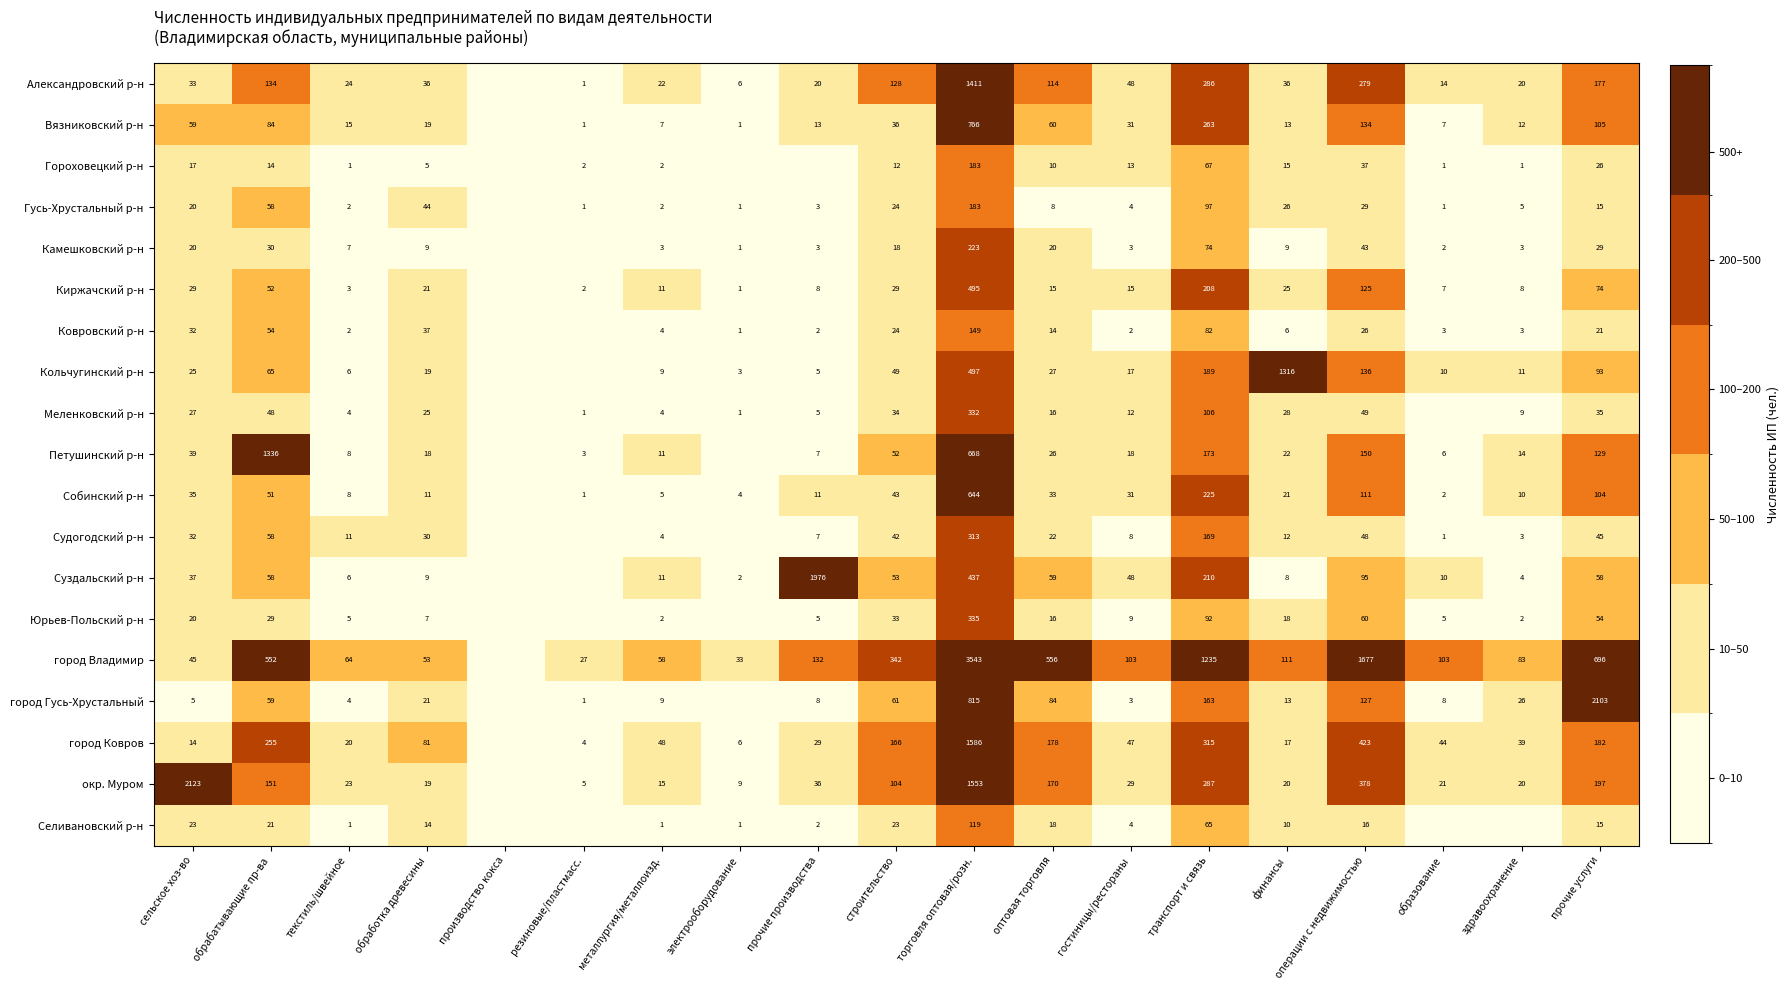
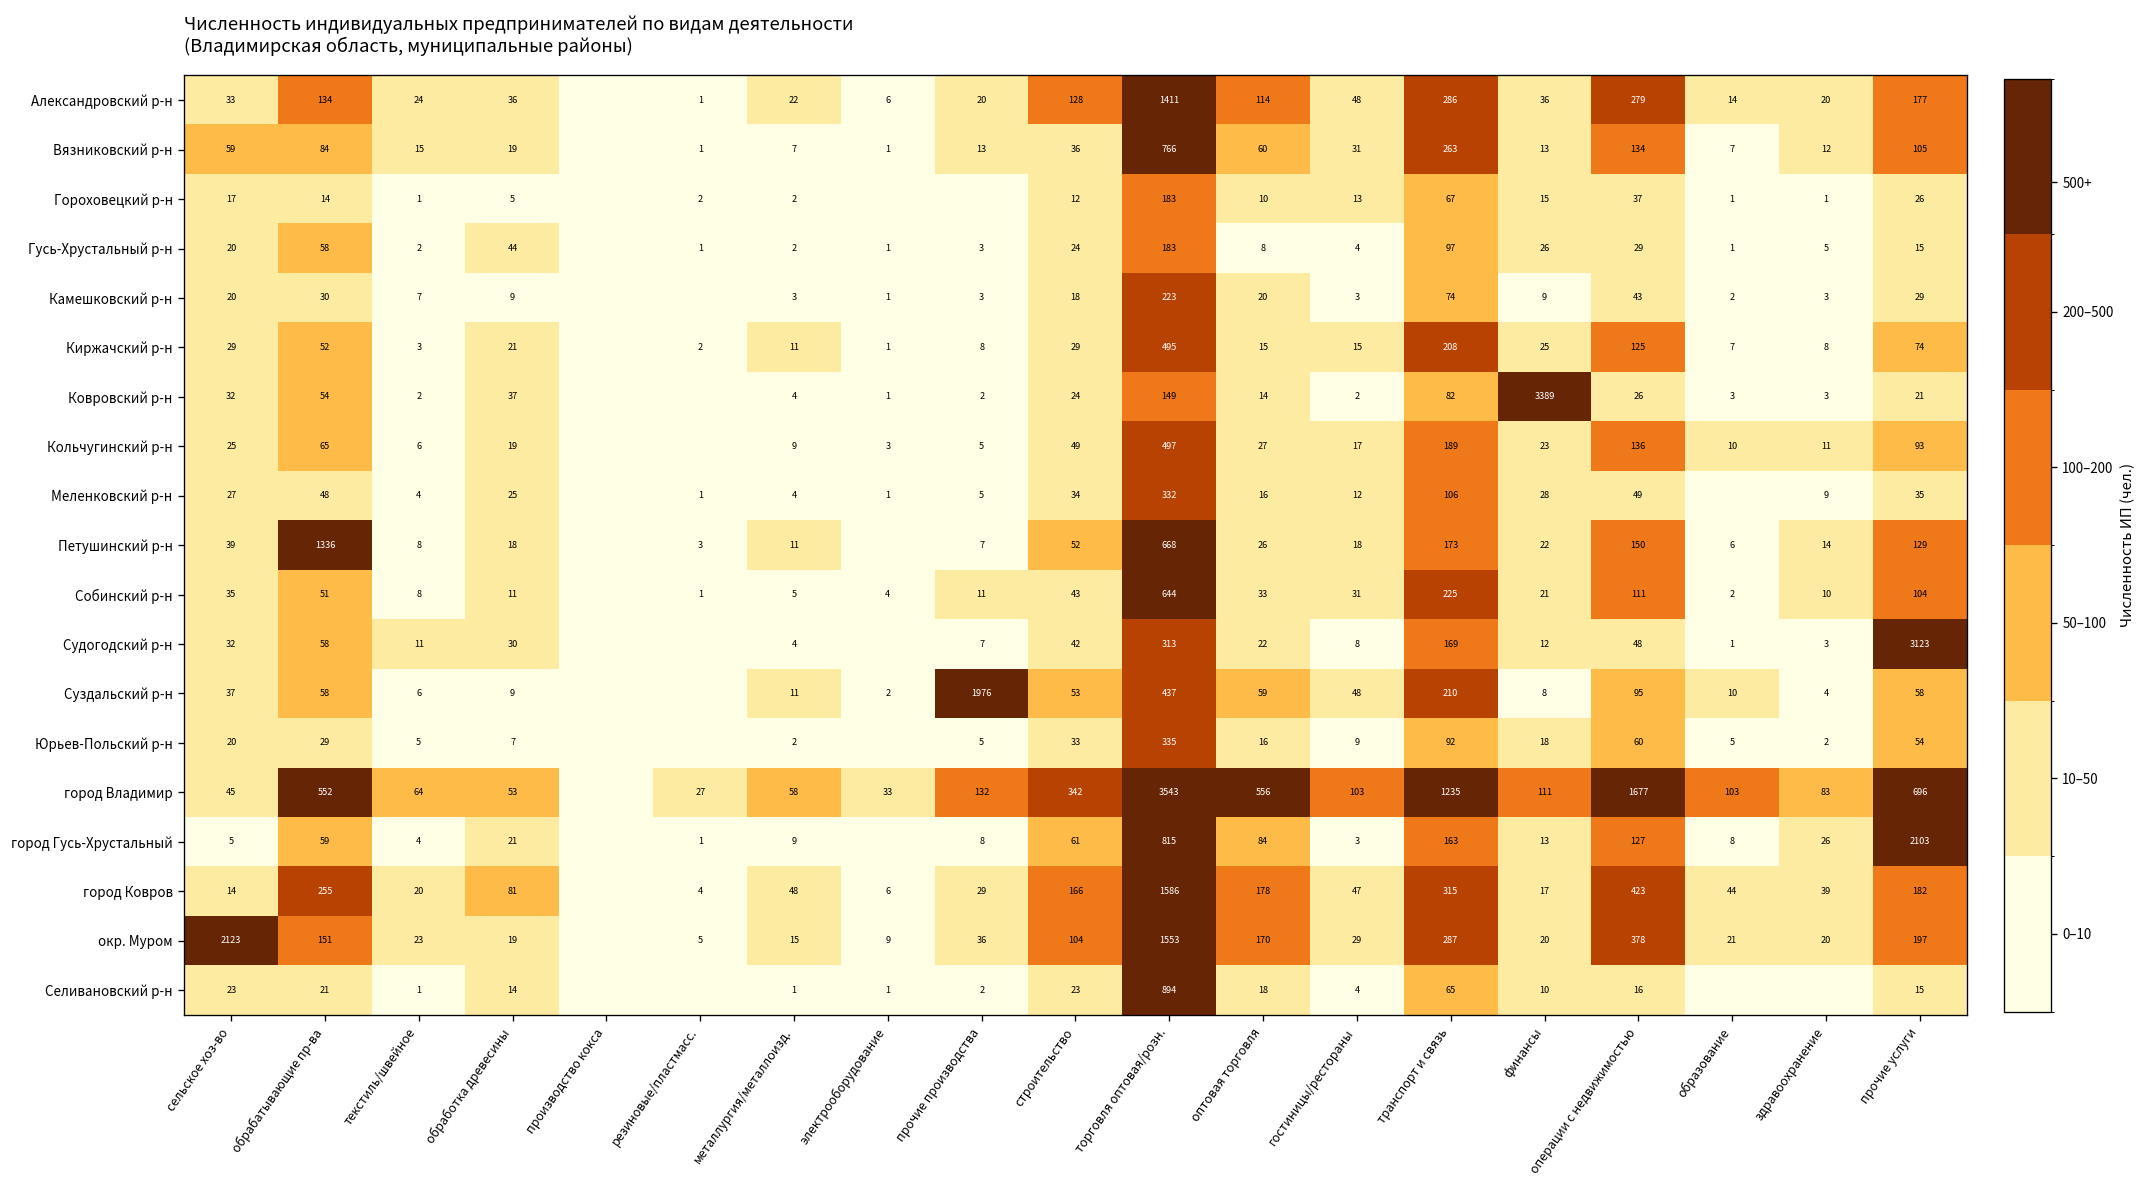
  {
    "Ковровский р-н": {
      "сельское хоз-во": 32,
      "обрабатывающие пр-ва": 54,
      "текстиль/швейное": 2,
      "обработка древесины": 37,
      "металлургия/металлоизд.": 4,
      "электрооборудование": 1,
      "прочие производства": 2,
      "строительство": 24,
      "торговля оптовая/розн.": 149,
      "оптовая торговля": 14,
      "гостиницы/рестораны": 2,
      "транспорт и связь": 82,
-     "финансы": 6,
+     "финансы": 3389,
      "операции с недвижимостью": 26,
      "образование": 3,
      "здравоохранение": 3,
      "прочие услуги": 21
    },
    "Кольчугинский р-н": {
      "сельское хоз-во": 25,
      "обрабатывающие пр-ва": 65,
      "текстиль/швейное": 6,
      "обработка древесины": 19,
      "металлургия/металлоизд.": 9,
      "электрооборудование": 3,
      "прочие производства": 5,
      "строительство": 49,
      "торговля оптовая/розн.": 497,
      "оптовая торговля": 27,
      "гостиницы/рестораны": 17,
      "транспорт и связь": 189,
-     "финансы": 1316,
+     "финансы": 23,
      "операции с недвижимостью": 136,
      "образование": 10,
      "здравоохранение": 11,
      "прочие услуги": 93
    },
    "Судогодский р-н": {
      "сельское хоз-во": 32,
      "обрабатывающие пр-ва": 58,
      "текстиль/швейное": 11,
      "обработка древесины": 30,
      "металлургия/металлоизд.": 4,
      "прочие производства": 7,
      "строительство": 42,
      "торговля оптовая/розн.": 313,
      "оптовая торговля": 22,
      "гостиницы/рестораны": 8,
      "транспорт и связь": 169,
      "финансы": 12,
      "операции с недвижимостью": 48,
      "образование": 1,
      "здравоохранение": 3,
-     "прочие услуги": 45
+     "прочие услуги": 3123
    },
    "Селивановский р-н": {
      "сельское хоз-во": 23,
      "обрабатывающие пр-ва": 21,
      "текстиль/швейное": 1,
      "обработка древесины": 14,
      "металлургия/металлоизд.": 1,
      "электрооборудование": 1,
      "прочие производства": 2,
      "строительство": 23,
-     "торговля оптовая/розн.": 119,
+     "торговля оптовая/розн.": 894,
      "оптовая торговля": 18,
      "гостиницы/рестораны": 4,
      "транспорт и связь": 65,
      "финансы": 10,
      "операции с недвижимостью": 16,
      "прочие услуги": 15
    }
  }
